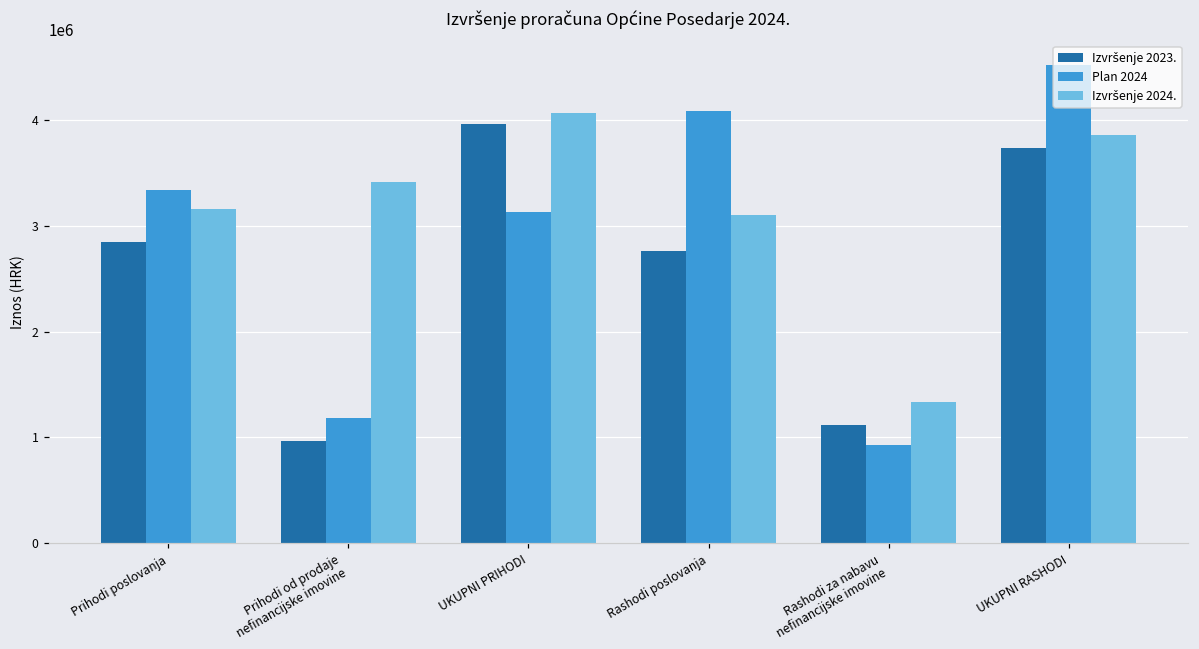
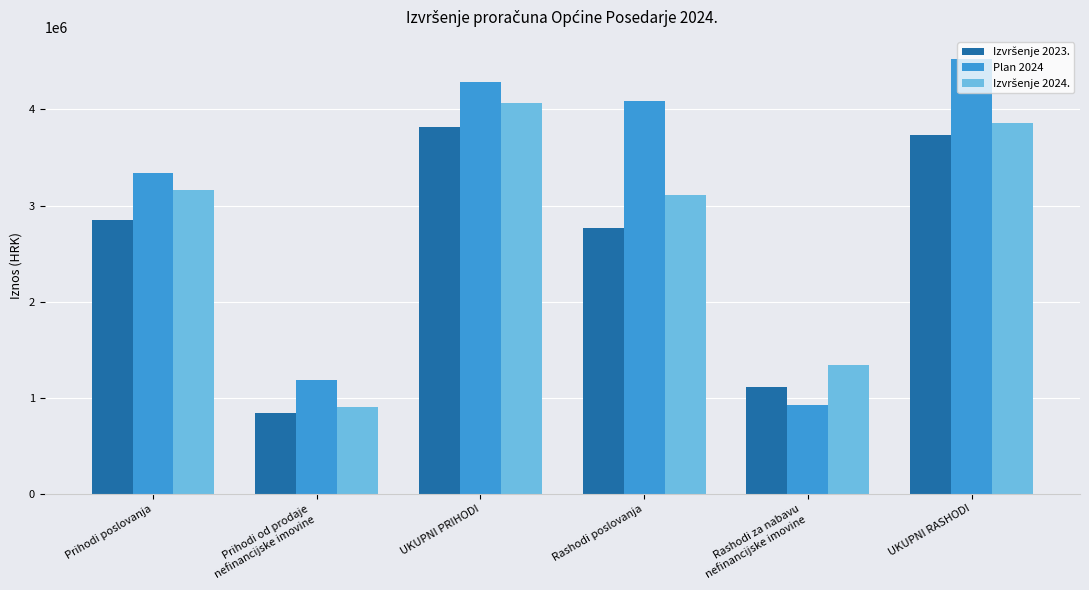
  {
    "Izvršenje 2023.": {
      "Prihodi poslovanja": 2900000,
-     "Prihodi od prodaje nefinancijske imovine": 1000000,
-     "UKUPNI PRIHODI": 4000000,
+     "Prihodi od prodaje nefinancijske imovine": 800000,
+     "UKUPNI PRIHODI": 3800000,
      "Rashodi poslovanja": 2800000,
      "Rashodi za nabavu nefinancijske imovine": 1100000,
      "UKUPNI RASHODI": 3700000
    },
    "Plan 2024": {
      "Prihodi poslovanja": 3300000,
      "Prihodi od prodaje nefinancijske imovine": 1200000,
-     "UKUPNI PRIHODI": 3100000,
+     "UKUPNI PRIHODI": 4300000,
      "Rashodi poslovanja": 4100000,
      "Rashodi za nabavu nefinancijske imovine": 900000
    },
    "Izvršenje 2024.": {
      "Prihodi poslovanja": 3200000,
-     "Prihodi od prodaje nefinancijske imovine": 3400000,
+     "Prihodi od prodaje nefinancijske imovine": 900000,
      "UKUPNI PRIHODI": 4100000,
      "Rashodi poslovanja": 3100000,
      "Rashodi za nabavu nefinancijske imovine": 1300000,
      "UKUPNI RASHODI": 3900000
    }
  }
